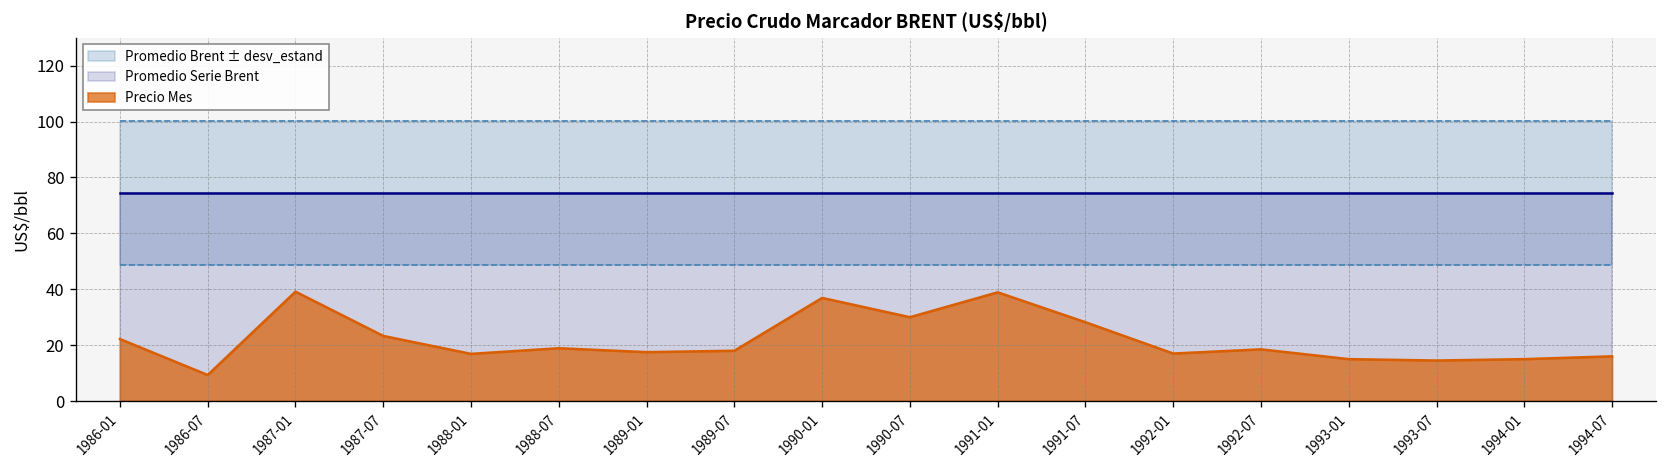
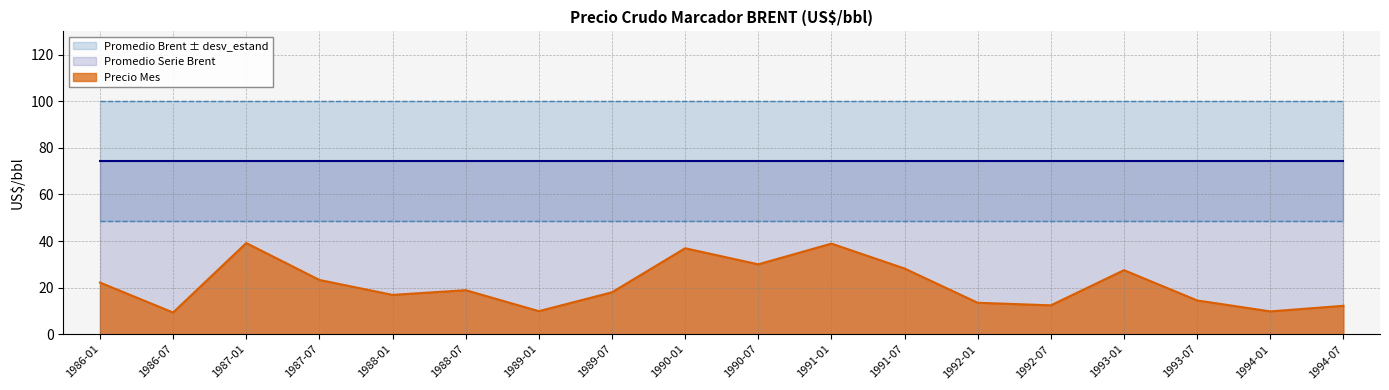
  {
    "Precio Mes": {
      "1986-01": 22,
      "1986-07": 9,
      "1987-01": 39,
      "1987-07": 23,
      "1988-01": 17,
      "1988-07": 19,
-     "1989-01": 18,
+     "1989-01": 10,
      "1989-07": 18,
      "1990-01": 37,
      "1990-07": 30,
      "1991-01": 39,
      "1991-07": 28,
-     "1992-01": 17,
-     "1992-07": 19,
-     "1993-01": 15,
+     "1992-01": 14,
+     "1992-07": 12,
+     "1993-01": 28,
      "1993-07": 15,
-     "1994-01": 15,
-     "1994-07": 16
+     "1994-01": 10,
+     "1994-07": 12
    }
  }
